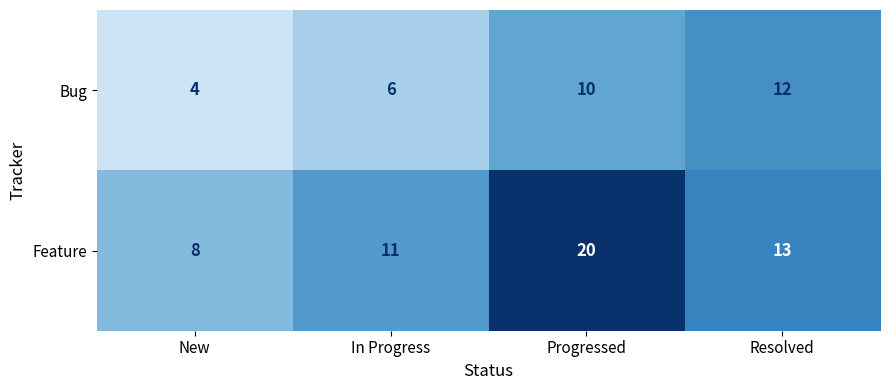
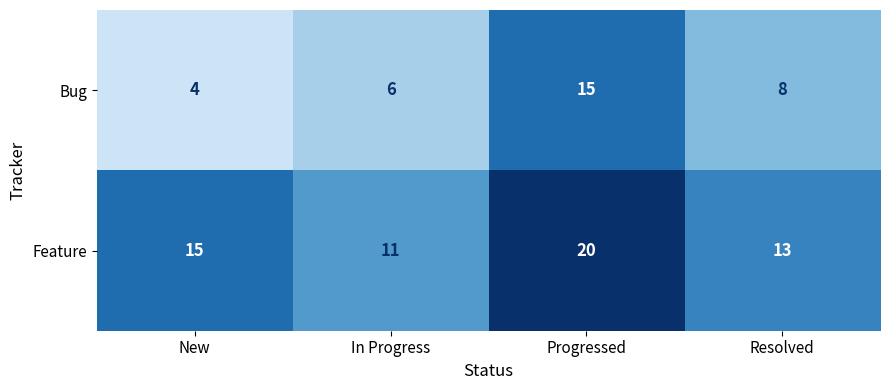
  {
    "Bug": {
      "New": 4,
      "In Progress": 6,
-     "Progressed": 10,
-     "Resolved": 12
+     "Progressed": 15,
+     "Resolved": 8
    },
    "Feature": {
-     "New": 8,
+     "New": 15,
      "In Progress": 11,
      "Progressed": 20,
      "Resolved": 13
    }
  }
